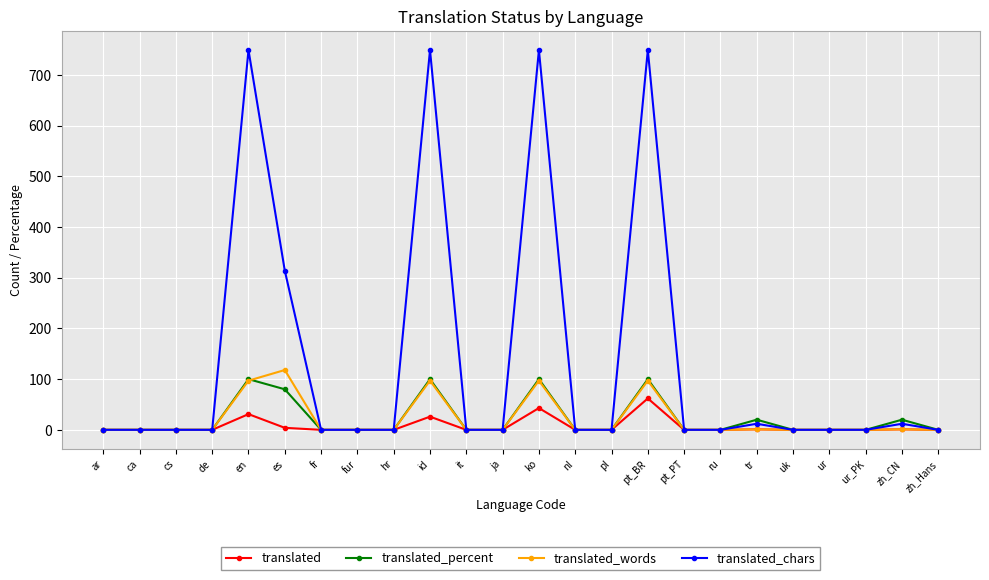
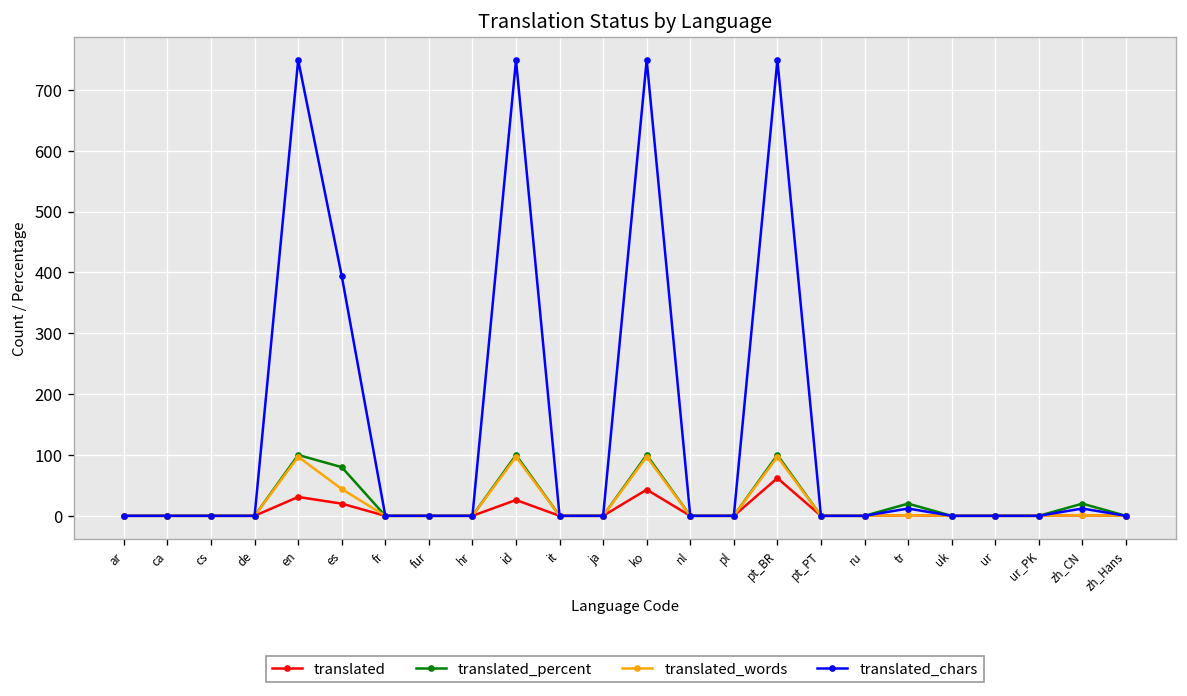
  {
    "translated": {
      "en": 30,
-     "es": 0,
+     "es": 20,
      "id": 30,
      "ko": 40,
      "pt_BR": 60
    },
    "translated_percent": {
      "es": 80,
      "tr": 20,
      "zh_CN": 20
    },
    "translated_words": {
-     "es": 120
+     "es": 40
    },
    "translated_chars": {
      "en": 750,
-     "es": 310,
+     "es": 390,
      "id": 750,
      "ko": 750,
      "pt_BR": 750,
      "tr": 10,
      "zh_CN": 10
    }
  }
